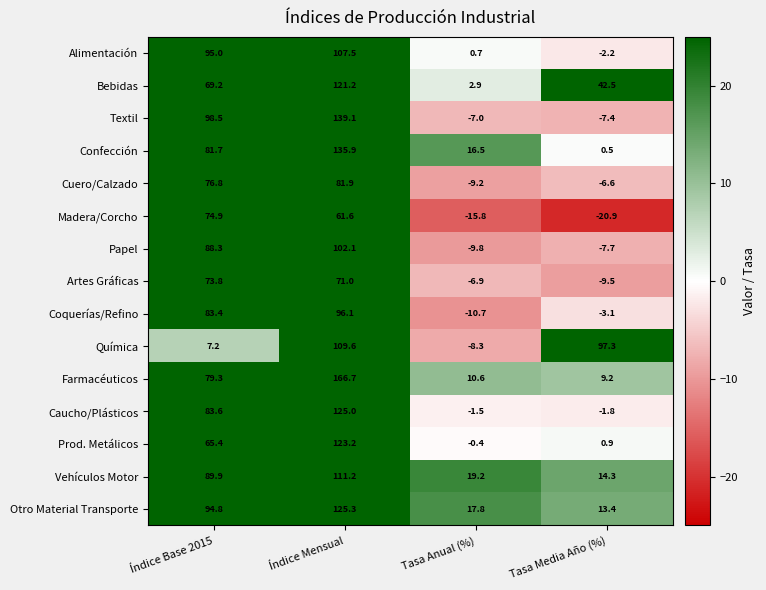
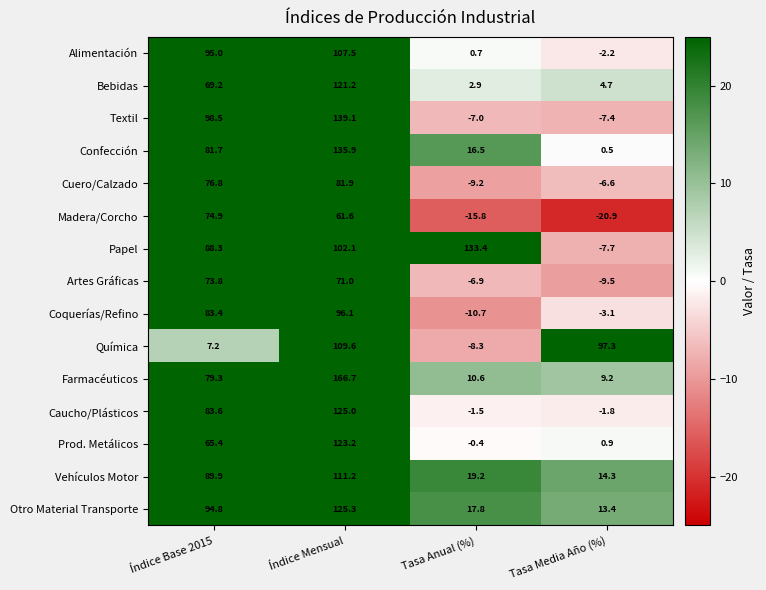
  {
    "Alimentación": {
      "Índice Base 2015": 95.0,
      "Índice Mensual": 107.5,
      "Tasa Anual (%)": 0.7,
      "Tasa Media Año (%)": -2.2
    },
    "Bebidas": {
      "Índice Base 2015": 69.2,
      "Índice Mensual": 121.2,
      "Tasa Anual (%)": 2.9,
-     "Tasa Media Año (%)": 42.5
+     "Tasa Media Año (%)": 4.7
    },
    "Textil": {
      "Índice Base 2015": 98.5,
      "Índice Mensual": 139.1,
      "Tasa Anual (%)": -7.0,
      "Tasa Media Año (%)": -7.4
    },
    "Confección": {
      "Índice Base 2015": 81.7,
      "Índice Mensual": 135.9,
      "Tasa Anual (%)": 16.5,
      "Tasa Media Año (%)": 0.5
    },
    "Cuero/Calzado": {
      "Índice Base 2015": 76.8,
      "Índice Mensual": 81.9,
      "Tasa Anual (%)": -9.2,
      "Tasa Media Año (%)": -6.6
    },
    "Madera/Corcho": {
      "Índice Base 2015": 74.9,
      "Índice Mensual": 61.6,
      "Tasa Anual (%)": -15.8,
      "Tasa Media Año (%)": -20.9
    },
    "Papel": {
      "Índice Base 2015": 88.3,
      "Índice Mensual": 102.1,
-     "Tasa Anual (%)": -9.8,
+     "Tasa Anual (%)": 133.4,
      "Tasa Media Año (%)": -7.7
    },
    "Artes Gráficas": {
      "Índice Base 2015": 73.8,
      "Índice Mensual": 71.0,
      "Tasa Anual (%)": -6.9,
      "Tasa Media Año (%)": -9.5
    },
    "Coquerías/Refino": {
      "Índice Base 2015": 83.4,
      "Índice Mensual": 96.1,
      "Tasa Anual (%)": -10.7,
      "Tasa Media Año (%)": -3.1
    },
    "Química": {
      "Índice Base 2015": 7.2,
      "Índice Mensual": 109.6,
      "Tasa Anual (%)": -8.3,
      "Tasa Media Año (%)": 97.3
    },
    "Farmacéuticos": {
      "Índice Base 2015": 79.3,
      "Índice Mensual": 166.7,
      "Tasa Anual (%)": 10.6,
      "Tasa Media Año (%)": 9.2
    },
    "Caucho/Plásticos": {
      "Índice Base 2015": 83.6,
      "Índice Mensual": 125.0,
      "Tasa Anual (%)": -1.5,
      "Tasa Media Año (%)": -1.8
    },
    "Prod. Metálicos": {
      "Índice Base 2015": 65.4,
      "Índice Mensual": 123.2,
      "Tasa Anual (%)": -0.4,
      "Tasa Media Año (%)": 0.9
    },
    "Vehículos Motor": {
      "Índice Base 2015": 89.9,
      "Índice Mensual": 111.2,
      "Tasa Anual (%)": 19.2,
      "Tasa Media Año (%)": 14.3
    },
    "Otro Material Transporte": {
      "Índice Base 2015": 94.8,
      "Índice Mensual": 125.3,
      "Tasa Anual (%)": 17.8,
      "Tasa Media Año (%)": 13.4
    }
  }
